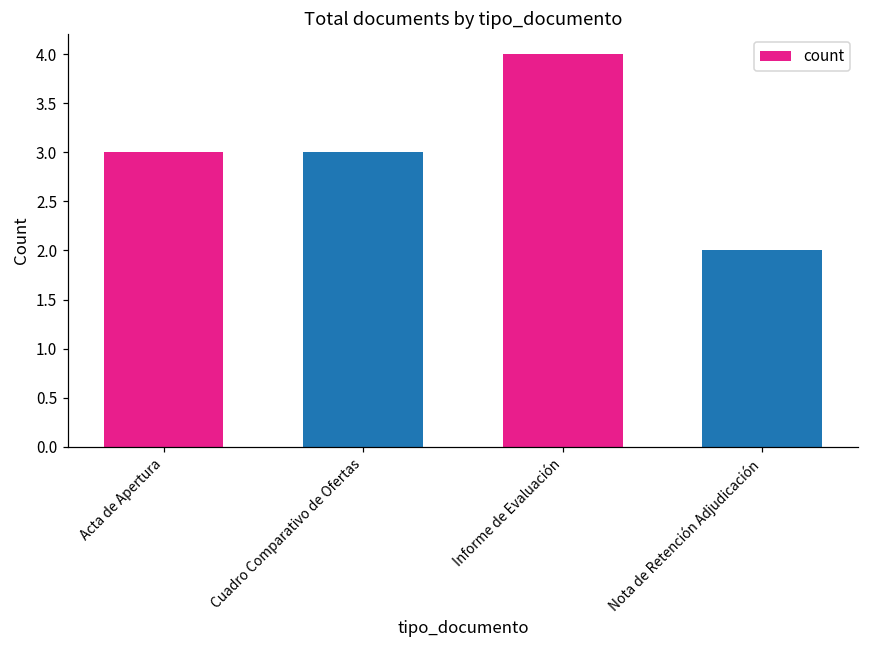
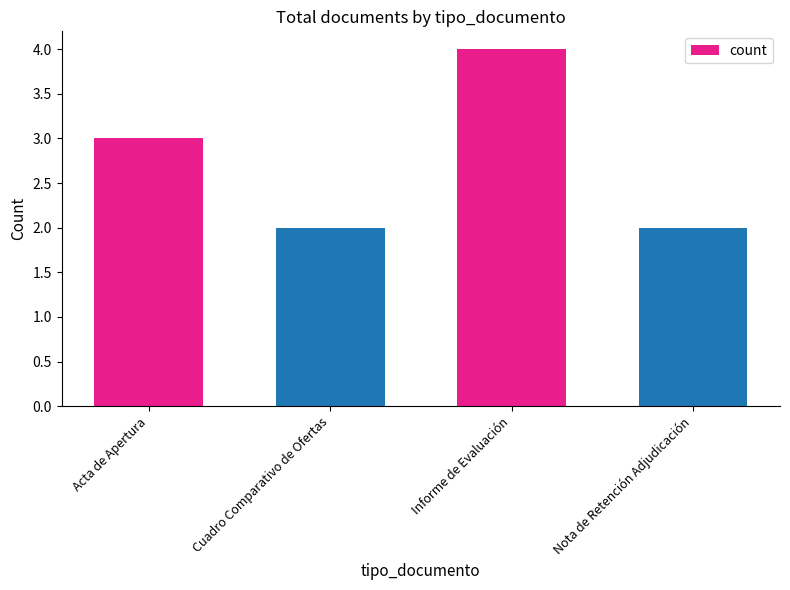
  {
    "Acta de Apertura": 3,
-   "Cuadro Comparativo de Ofertas": 3,
+   "Cuadro Comparativo de Ofertas": 2,
    "Informe de Evaluación": 4,
    "Nota de Retención Adjudicación": 2
  }
